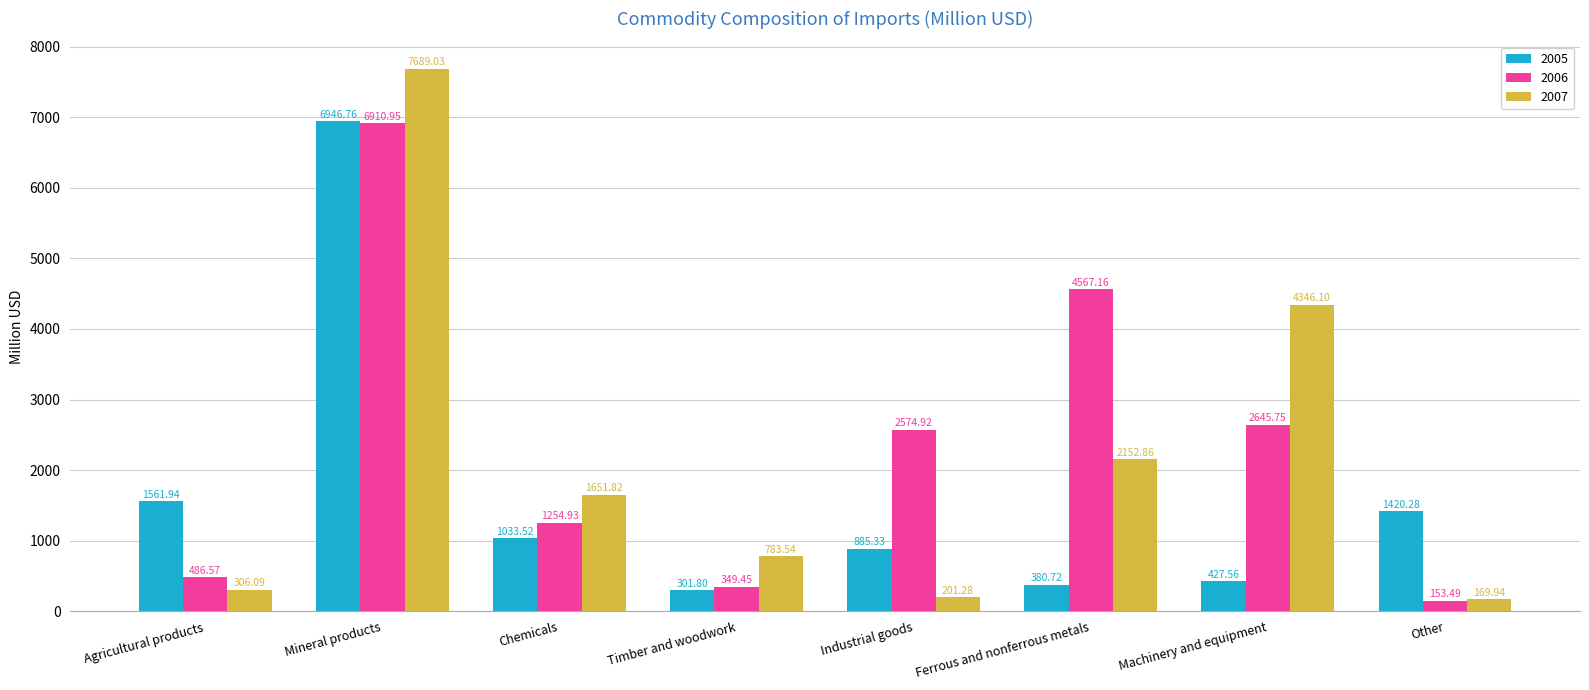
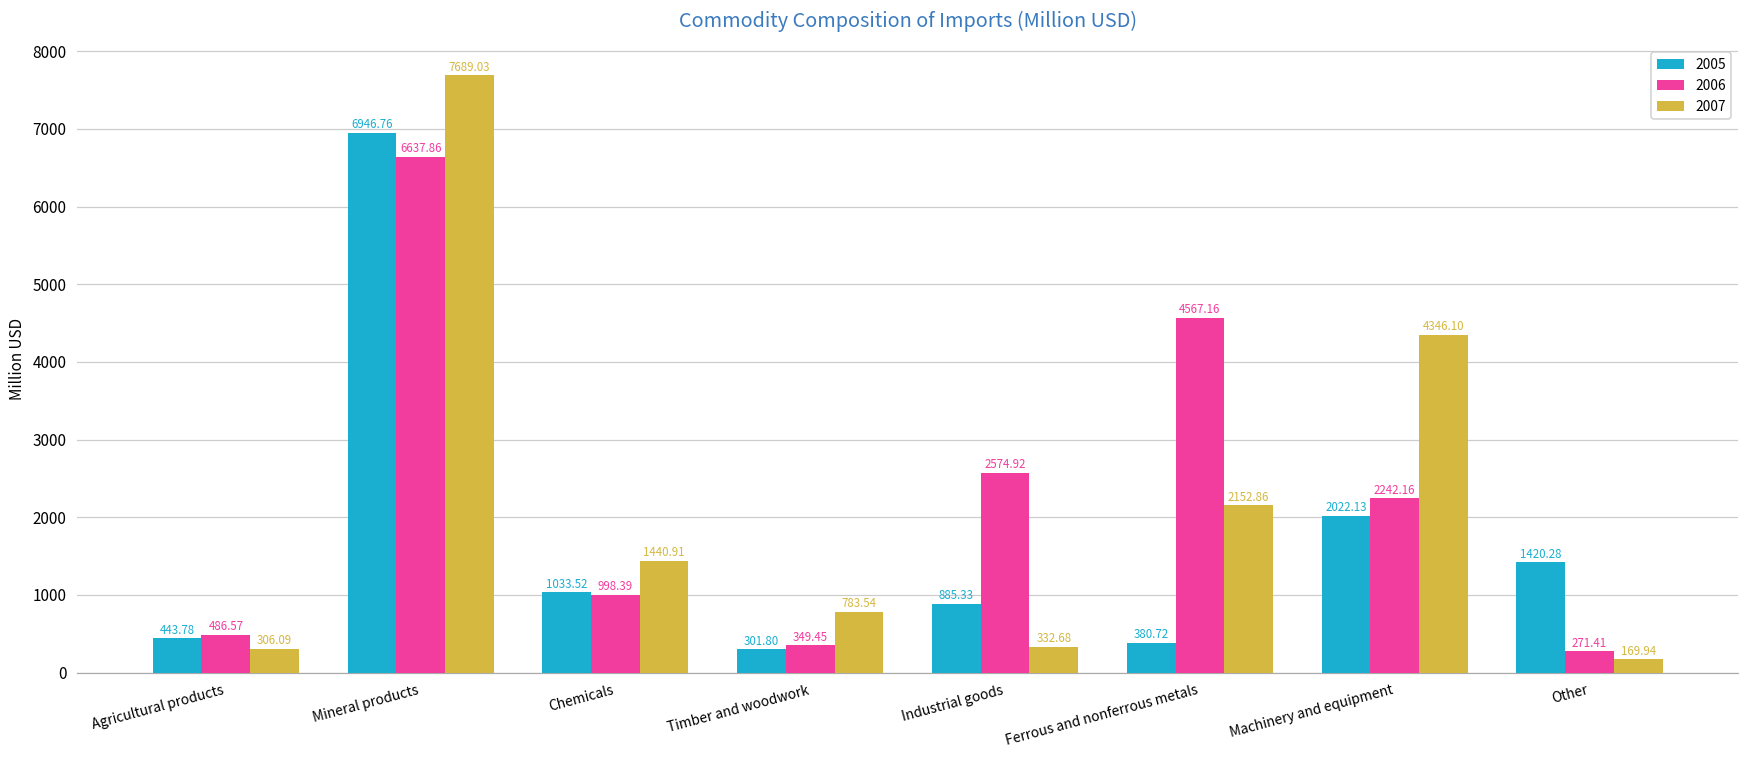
  {
    "2005": {
-     "Agricultural products": 1561.94,
+     "Agricultural products": 443.78,
      "Mineral products": 6946.76,
      "Chemicals": 1033.52,
      "Timber and woodwork": 301.80,
      "Industrial goods": 885.33,
      "Ferrous and nonferrous metals": 380.72,
-     "Machinery and equipment": 427.56,
+     "Machinery and equipment": 2022.13,
      "Other": 1420.28
    },
    "2006": {
      "Agricultural products": 486.57,
-     "Mineral products": 6910.95,
-     "Chemicals": 1254.93,
+     "Mineral products": 6637.86,
+     "Chemicals": 998.39,
      "Timber and woodwork": 349.45,
      "Industrial goods": 2574.92,
      "Ferrous and nonferrous metals": 4567.16,
-     "Machinery and equipment": 2645.75,
-     "Other": 153.49
+     "Machinery and equipment": 2242.16,
+     "Other": 271.41
    },
    "2007": {
      "Agricultural products": 306.09,
      "Mineral products": 7689.03,
-     "Chemicals": 1651.82,
+     "Chemicals": 1440.91,
      "Timber and woodwork": 783.54,
-     "Industrial goods": 201.28,
+     "Industrial goods": 332.68,
      "Ferrous and nonferrous metals": 2152.86,
      "Machinery and equipment": 4346.10,
      "Other": 169.94
    }
  }
